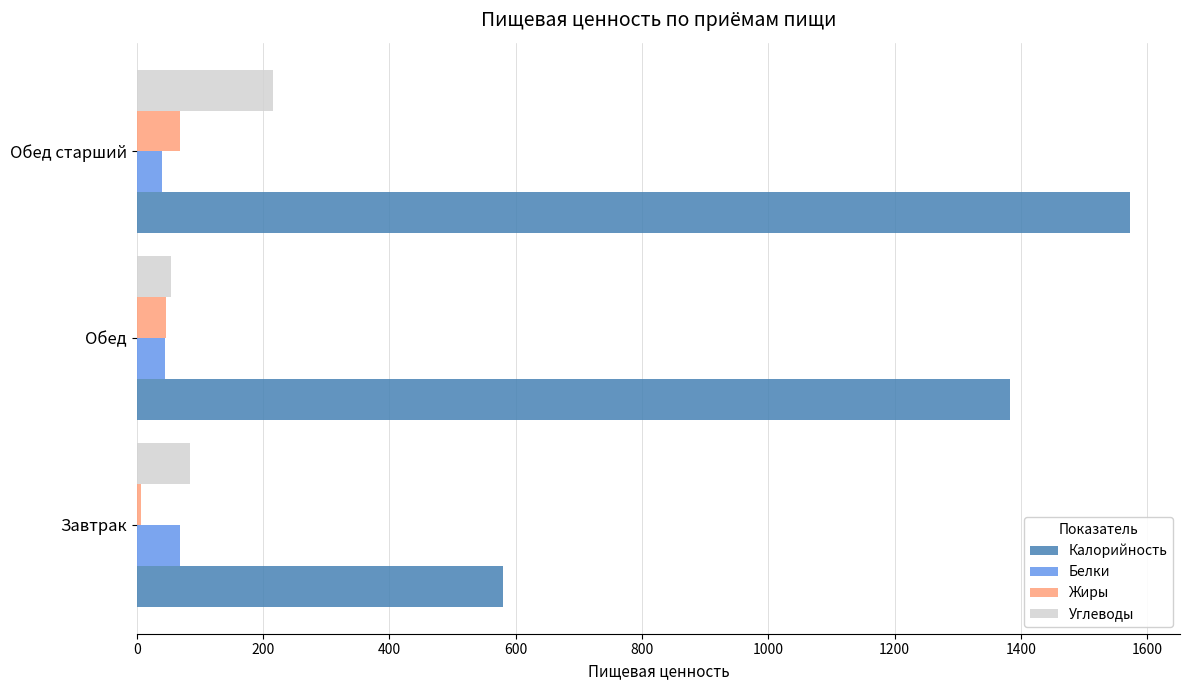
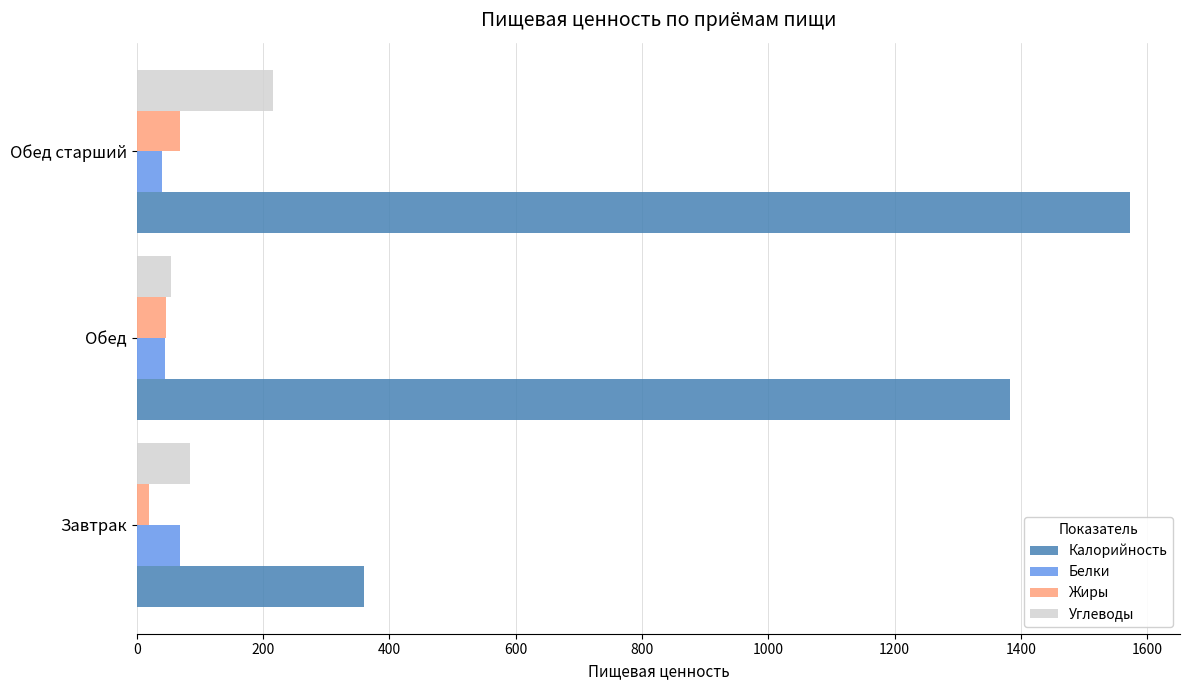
  {
    "Калорийность": {
      "Обед старший": 1570,
      "Обед": 1380,
-     "Завтрак": 580
+     "Завтрак": 360
    },
    "Белки": {
      "Обед старший": 40,
      "Обед": 40,
      "Завтрак": 70
    },
    "Жиры": {
      "Обед старший": 70,
      "Обед": 50,
-     "Завтрак": 10
+     "Завтрак": 20
    },
    "Углеводы": {
      "Обед старший": 220,
      "Обед": 50,
      "Завтрак": 80
    }
  }
